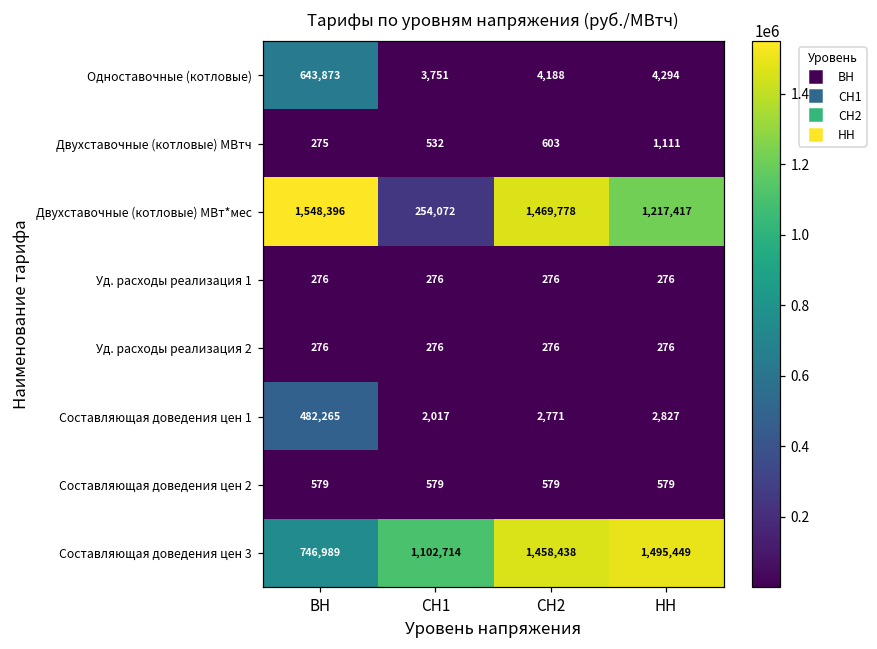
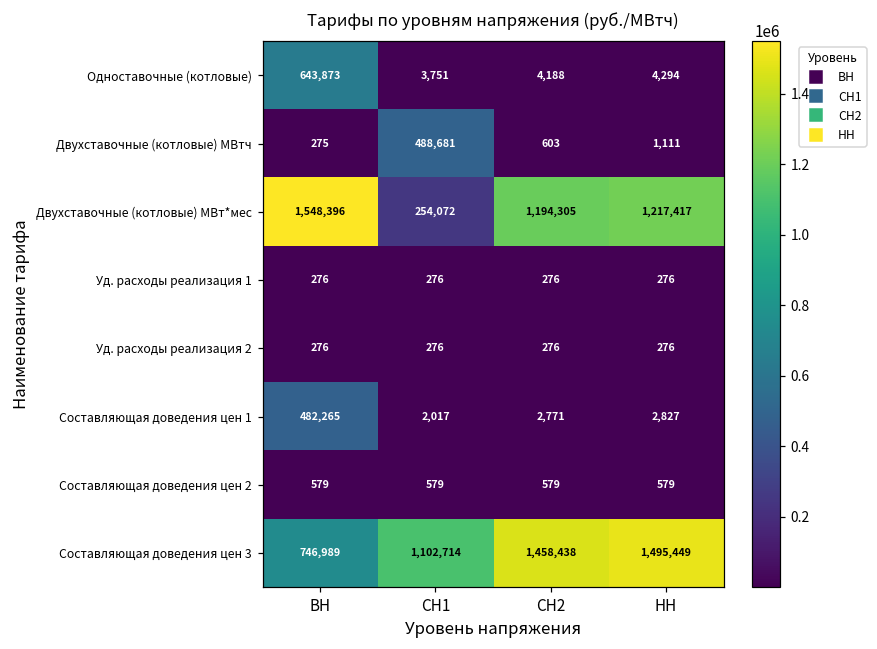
  {
    "Одноставочные (котловые)": {
      "ВН": "643,873",
      "СН1": "3,751",
      "СН2": "4,188",
      "НН": "4,294"
    },
    "Двухставочные (котловые) МВтч": {
      "ВН": "275",
-     "СН1": "532",
+     "СН1": "488,681",
      "СН2": "603",
      "НН": "1,111"
    },
    "Двухставочные (котловые) МВт*мес": {
      "ВН": "1,548,396",
      "СН1": "254,072",
-     "СН2": "1,469,778",
+     "СН2": "1,194,305",
      "НН": "1,217,417"
    },
    "Уд. расходы реализация 1": {
      "ВН": "276",
      "СН1": "276",
      "СН2": "276",
      "НН": "276"
    },
    "Уд. расходы реализация 2": {
      "ВН": "276",
      "СН1": "276",
      "СН2": "276",
      "НН": "276"
    },
    "Составляющая доведения цен 1": {
      "ВН": "482,265",
      "СН1": "2,017",
      "СН2": "2,771",
      "НН": "2,827"
    },
    "Составляющая доведения цен 2": {
      "ВН": "579",
      "СН1": "579",
      "СН2": "579",
      "НН": "579"
    },
    "Составляющая доведения цен 3": {
      "ВН": "746,989",
      "СН1": "1,102,714",
      "СН2": "1,458,438",
      "НН": "1,495,449"
    }
  }
